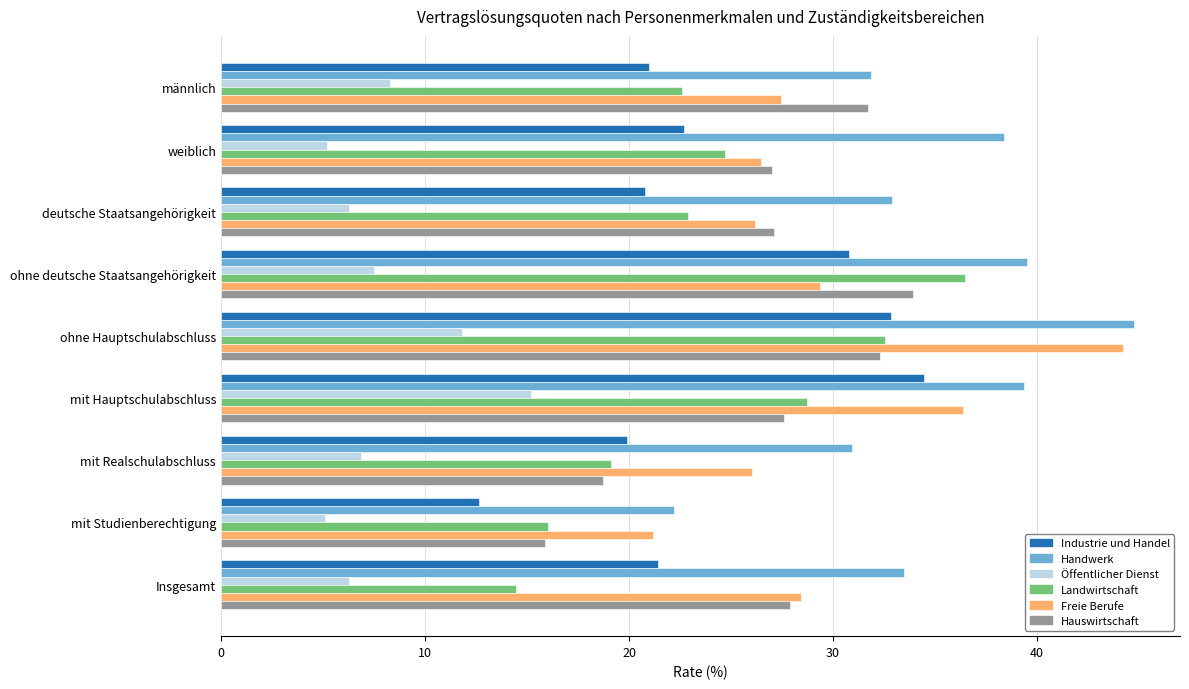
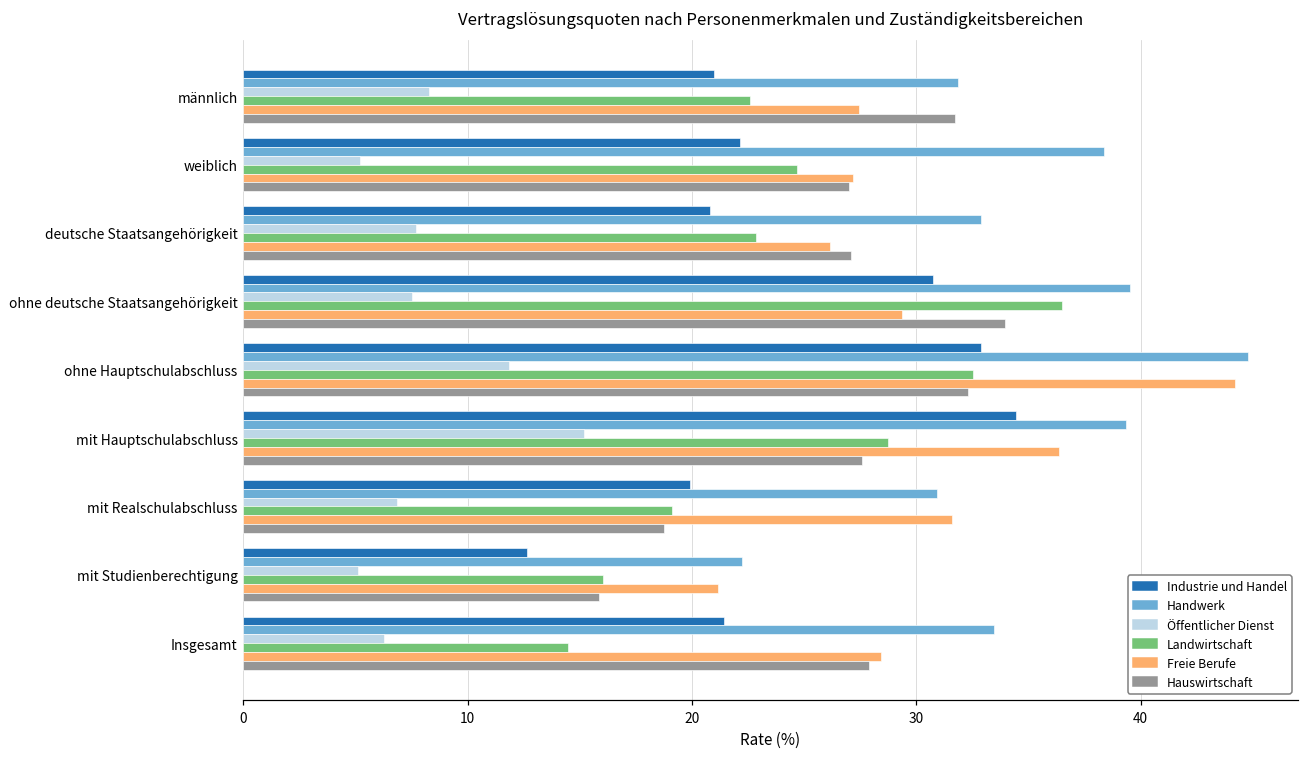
  {
    "Industrie und Handel": {
      "männlich": 21.0,
-     "weiblich": 22.7,
+     "weiblich": 22.2,
      "deutsche Staatsangehörigkeit": 20.8,
      "ohne deutsche Staatsangehörigkeit": 30.8,
      "ohne Hauptschulabschluss": 32.9,
      "mit Hauptschulabschluss": 34.4,
      "mit Realschulabschluss": 19.9,
      "mit Studienberechtigung": 12.6,
      "Insgesamt": 21.4
    },
    "Handwerk": {
      "männlich": 31.9,
      "weiblich": 38.4,
      "deutsche Staatsangehörigkeit": 32.9,
      "ohne deutsche Staatsangehörigkeit": 39.5,
      "ohne Hauptschulabschluss": 44.8,
      "mit Hauptschulabschluss": 39.3,
      "mit Realschulabschluss": 30.9,
      "mit Studienberechtigung": 22.2,
      "Insgesamt": 33.5
    },
    "Öffentlicher Dienst": {
      "männlich": 8.3,
      "weiblich": 5.2,
-     "deutsche Staatsangehörigkeit": 6.3,
+     "deutsche Staatsangehörigkeit": 7.7,
      "ohne deutsche Staatsangehörigkeit": 7.5,
      "ohne Hauptschulabschluss": 11.8,
      "mit Hauptschulabschluss": 15.2,
      "mit Realschulabschluss": 6.9,
      "mit Studienberechtigung": 5.1,
      "Insgesamt": 6.3
    },
    "Landwirtschaft": {
      "männlich": 22.6,
      "weiblich": 24.7,
      "deutsche Staatsangehörigkeit": 22.9,
      "ohne deutsche Staatsangehörigkeit": 36.5,
      "ohne Hauptschulabschluss": 32.5,
      "mit Hauptschulabschluss": 28.7,
      "mit Realschulabschluss": 19.1,
      "mit Studienberechtigung": 16.0,
      "Insgesamt": 14.5
    },
    "Freie Berufe": {
      "männlich": 27.5,
-     "weiblich": 26.5,
+     "weiblich": 27.2,
      "deutsche Staatsangehörigkeit": 26.2,
      "ohne deutsche Staatsangehörigkeit": 29.4,
      "ohne Hauptschulabschluss": 44.2,
      "mit Hauptschulabschluss": 36.4,
-     "mit Realschulabschluss": 26.0,
+     "mit Realschulabschluss": 31.6,
      "mit Studienberechtigung": 21.2,
      "Insgesamt": 28.4
    },
    "Hauswirtschaft": {
      "männlich": 31.7,
      "weiblich": 27.0,
      "deutsche Staatsangehörigkeit": 27.1,
      "ohne deutsche Staatsangehörigkeit": 33.9,
      "ohne Hauptschulabschluss": 32.3,
      "mit Hauptschulabschluss": 27.6,
      "mit Realschulabschluss": 18.7,
      "mit Studienberechtigung": 15.9,
      "Insgesamt": 27.9
    }
  }
